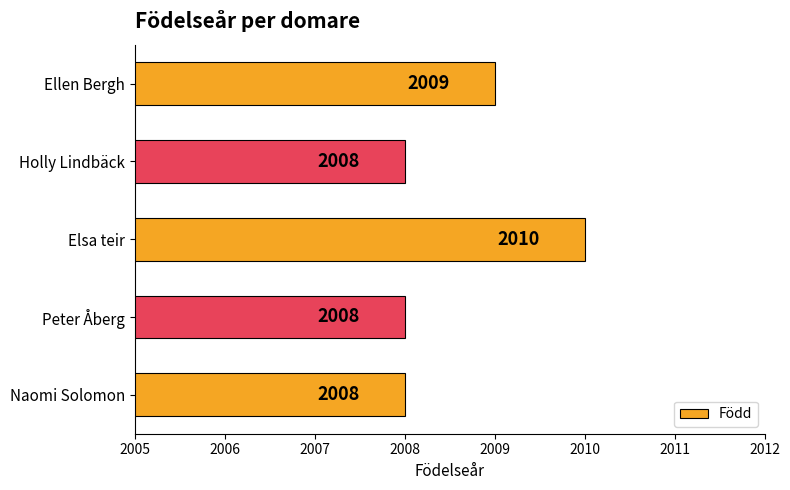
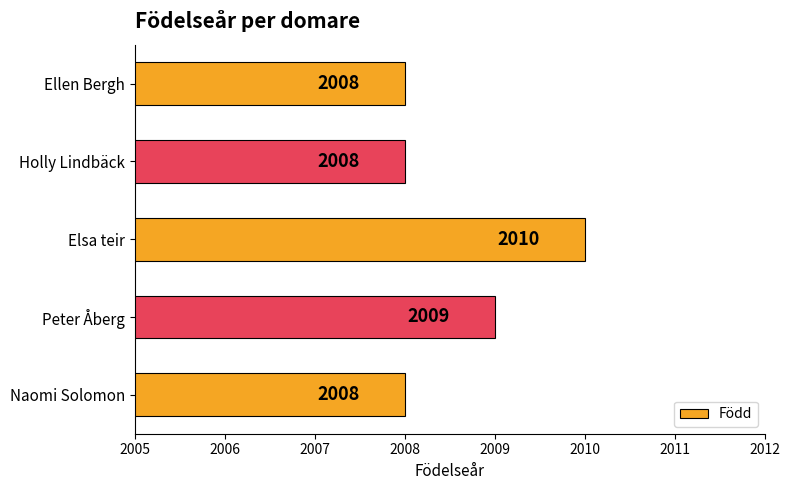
  {
-   "Ellen Bergh": 2009,
+   "Ellen Bergh": 2008,
    "Holly Lindbäck": 2008,
    "Elsa teir": 2010,
-   "Peter Åberg": 2008,
+   "Peter Åberg": 2009,
    "Naomi Solomon": 2008
  }
